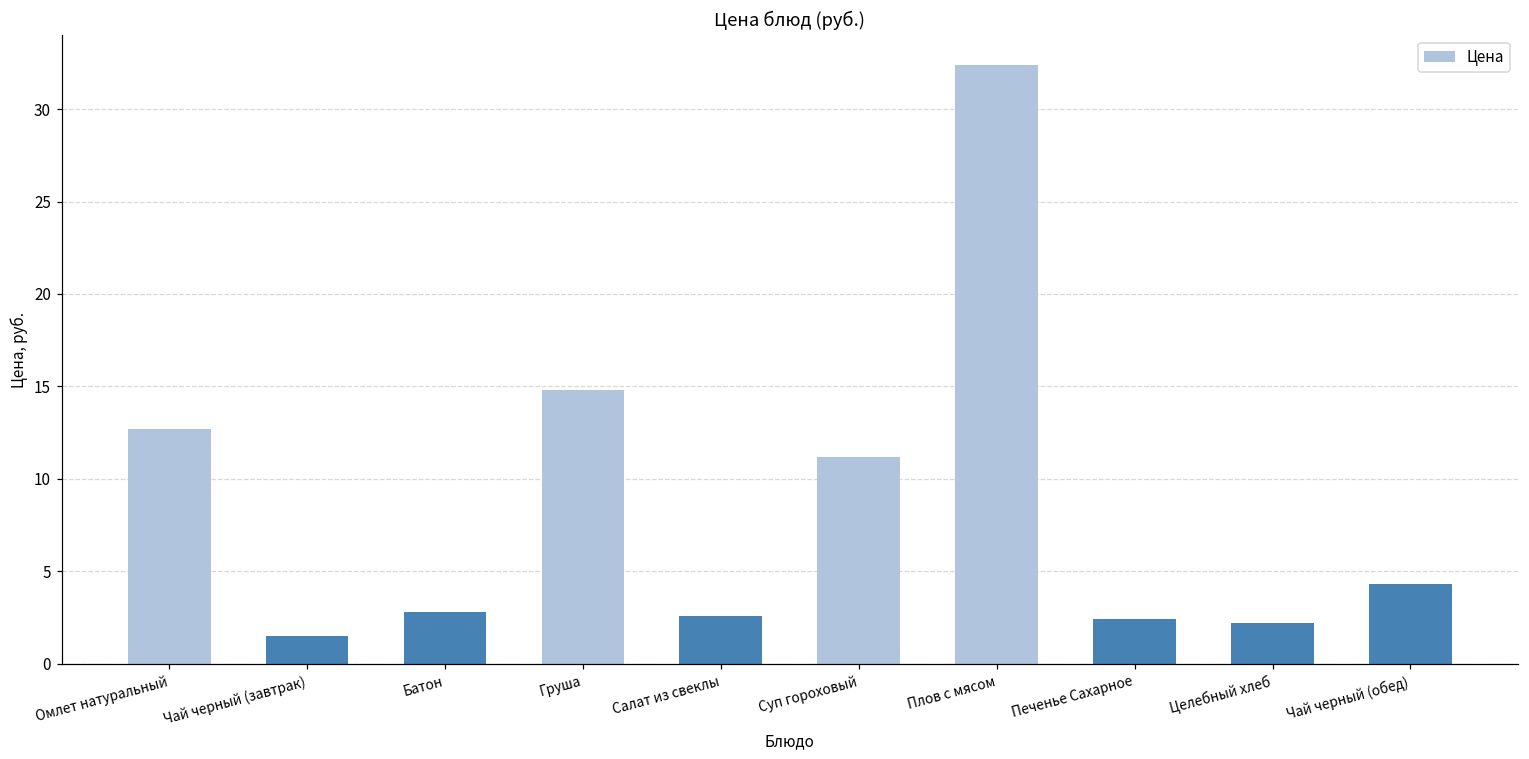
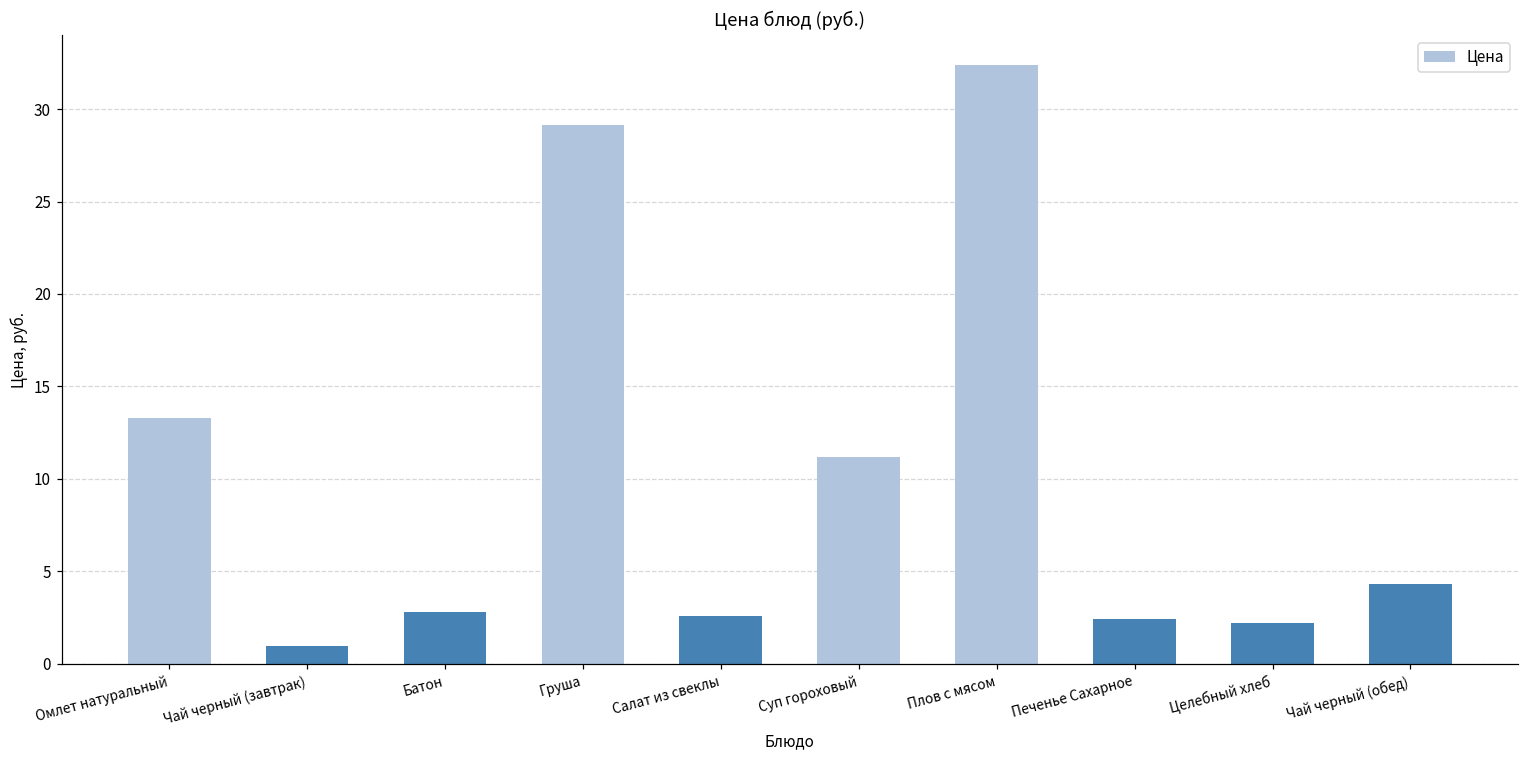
  {
-   "Омлет натуральный": 12.7,
-   "Чай черный (завтрак)": 1.5,
+   "Омлет натуральный": 13.3,
+   "Чай черный (завтрак)": 1.0,
    "Батон": 2.8,
-   "Груша": 14.8,
+   "Груша": 29.1,
    "Салат из свеклы": 2.6,
    "Суп гороховый": 11.2,
    "Плов с мясом": 32.4,
    "Печенье Сахарное": 2.4,
    "Целебный хлеб": 2.2,
    "Чай черный (обед)": 4.3
  }
